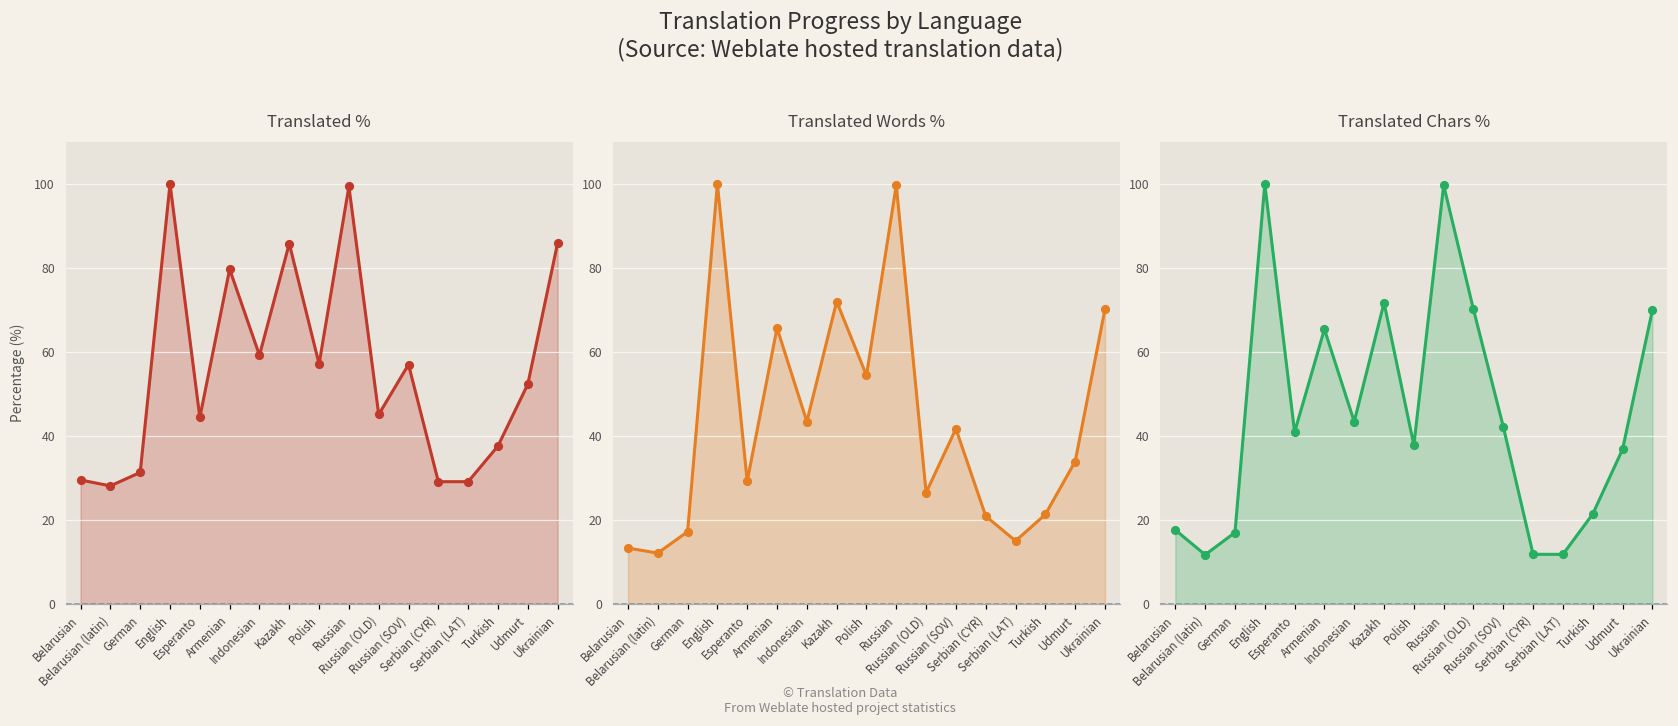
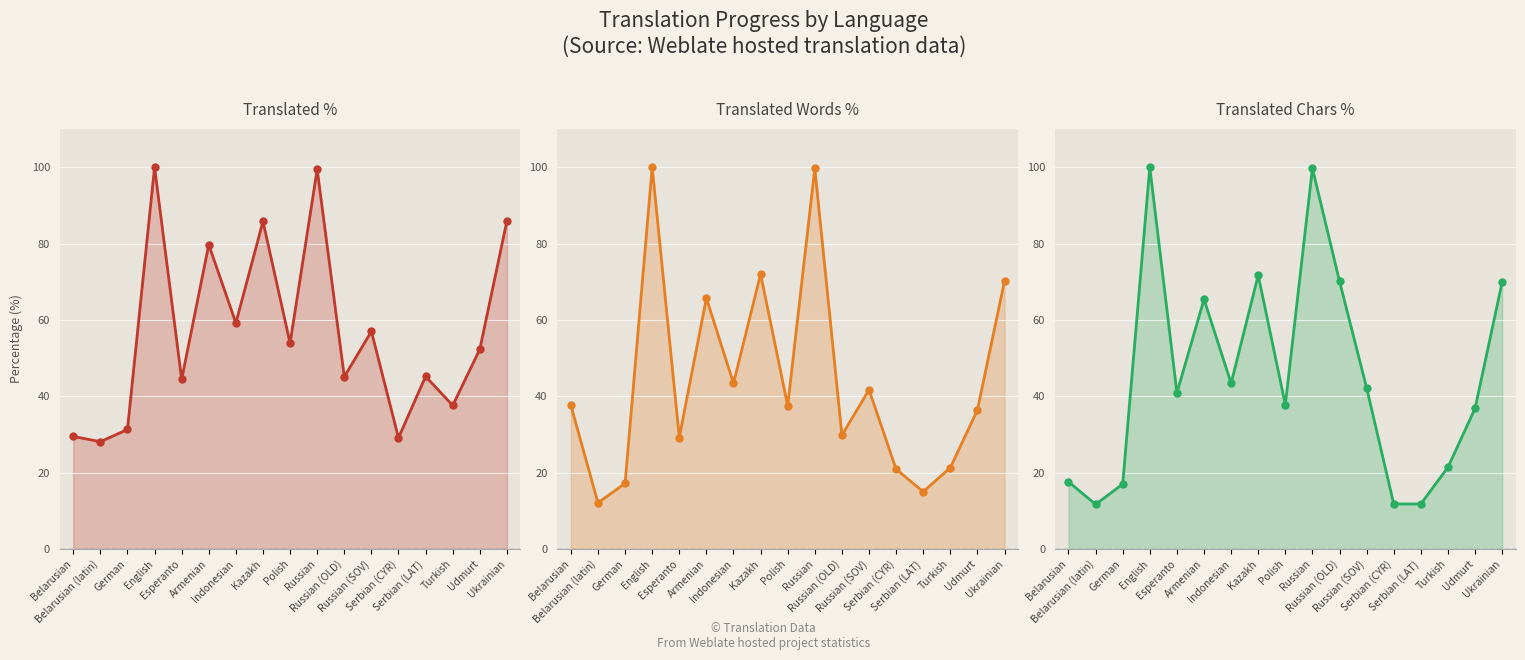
  {
    "Translated %": {
      "Belarusian": 30,
      "Belarusian (latin)": 28,
      "German": 31,
      "English": 100,
      "Esperanto": 44,
      "Armenian": 80,
      "Indonesian": 59,
      "Kazakh": 86,
-     "Polish": 57,
+     "Polish": 54,
      "Russian": 99,
      "Russian (OLD)": 45,
      "Russian (SOV)": 57,
      "Serbian (CYR)": 29,
-     "Serbian (LAT)": 29,
+     "Serbian (LAT)": 45,
      "Turkish": 38,
      "Udmurt": 52,
      "Ukrainian": 86
    },
    "Translated Words %": {
-     "Belarusian": 13,
+     "Belarusian": 38,
      "Belarusian (latin)": 12,
      "German": 17,
      "English": 100,
      "Esperanto": 29,
      "Armenian": 66,
      "Indonesian": 43,
      "Kazakh": 72,
-     "Polish": 54,
+     "Polish": 38,
      "Russian": 100,
-     "Russian (OLD)": 27,
+     "Russian (OLD)": 30,
      "Russian (SOV)": 42,
      "Serbian (CYR)": 21,
      "Serbian (LAT)": 15,
      "Turkish": 21,
-     "Udmurt": 34,
+     "Udmurt": 36,
      "Ukrainian": 70
    },
    "Translated Chars %": {
      "Belarusian": 18,
      "Belarusian (latin)": 12,
      "German": 17,
      "English": 100,
      "Esperanto": 41,
      "Armenian": 65,
      "Indonesian": 43,
      "Kazakh": 72,
      "Polish": 38,
      "Russian": 100,
      "Russian (OLD)": 70,
      "Russian (SOV)": 42,
      "Serbian (CYR)": 12,
      "Serbian (LAT)": 12,
      "Turkish": 21,
      "Udmurt": 37,
      "Ukrainian": 70
    }
  }
